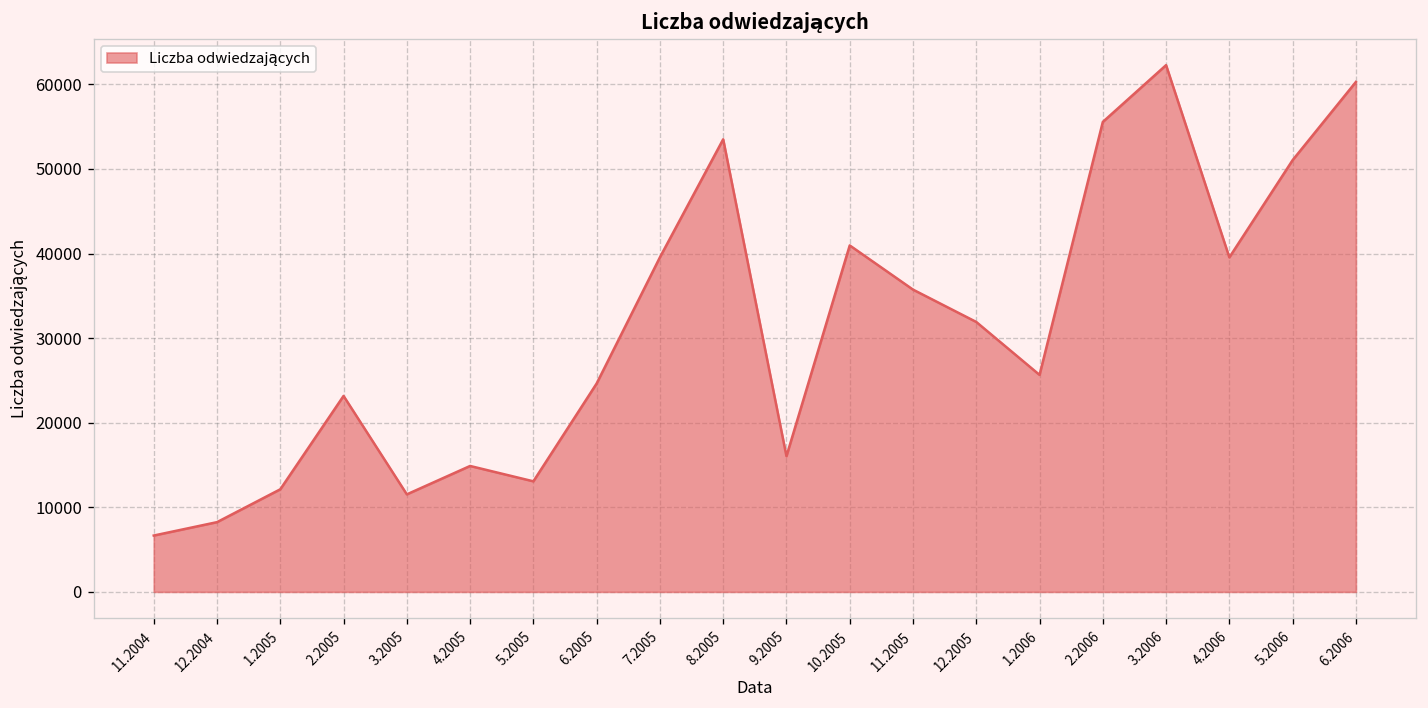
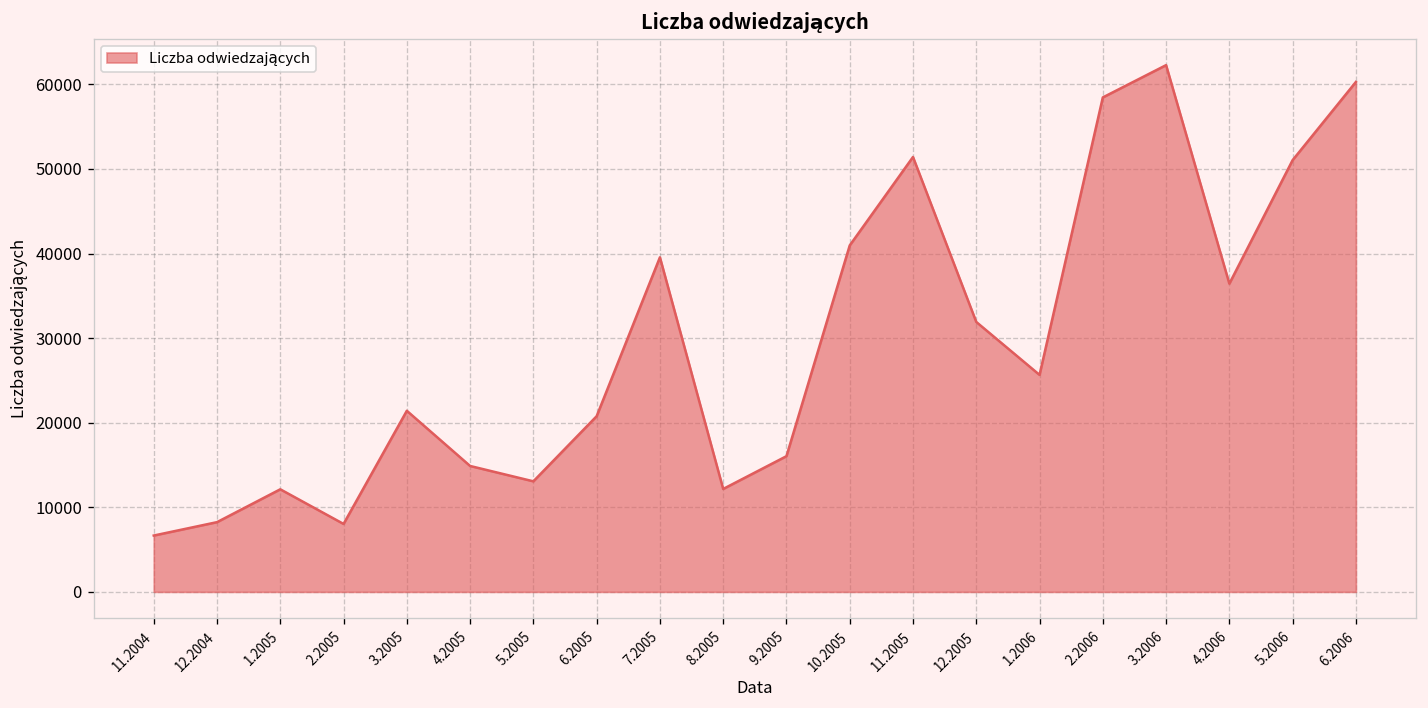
  {
    "11.2004": 7000,
    "12.2004": 8000,
    "1.2005": 12000,
-   "2.2005": 23000,
-   "3.2005": 12000,
+   "2.2005": 8000,
+   "3.2005": 21000,
    "4.2005": 15000,
    "5.2005": 13000,
-   "6.2005": 25000,
+   "6.2005": 21000,
    "7.2005": 40000,
-   "8.2005": 54000,
+   "8.2005": 12000,
    "9.2005": 16000,
    "10.2005": 41000,
-   "11.2005": 36000,
+   "11.2005": 51000,
    "12.2005": 32000,
    "1.2006": 26000,
-   "2.2006": 56000,
+   "2.2006": 58000,
    "3.2006": 62000,
-   "4.2006": 40000,
+   "4.2006": 36000,
    "5.2006": 51000,
    "6.2006": 60000
  }
